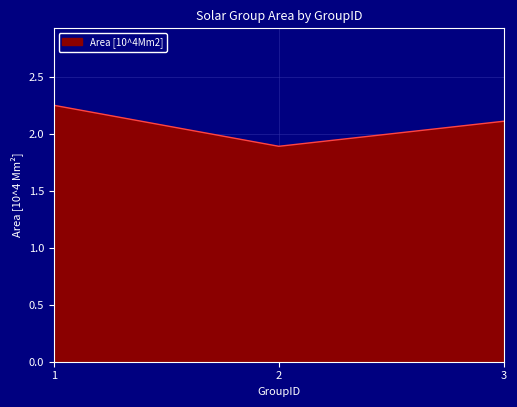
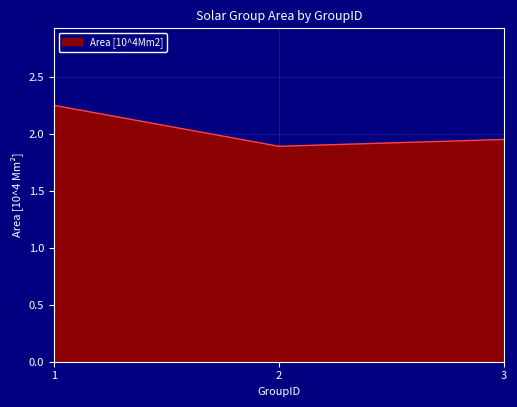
  {
    "1": 2.25,
    "2": 1.89,
-   "3": 2.11
+   "3": 1.95
  }
